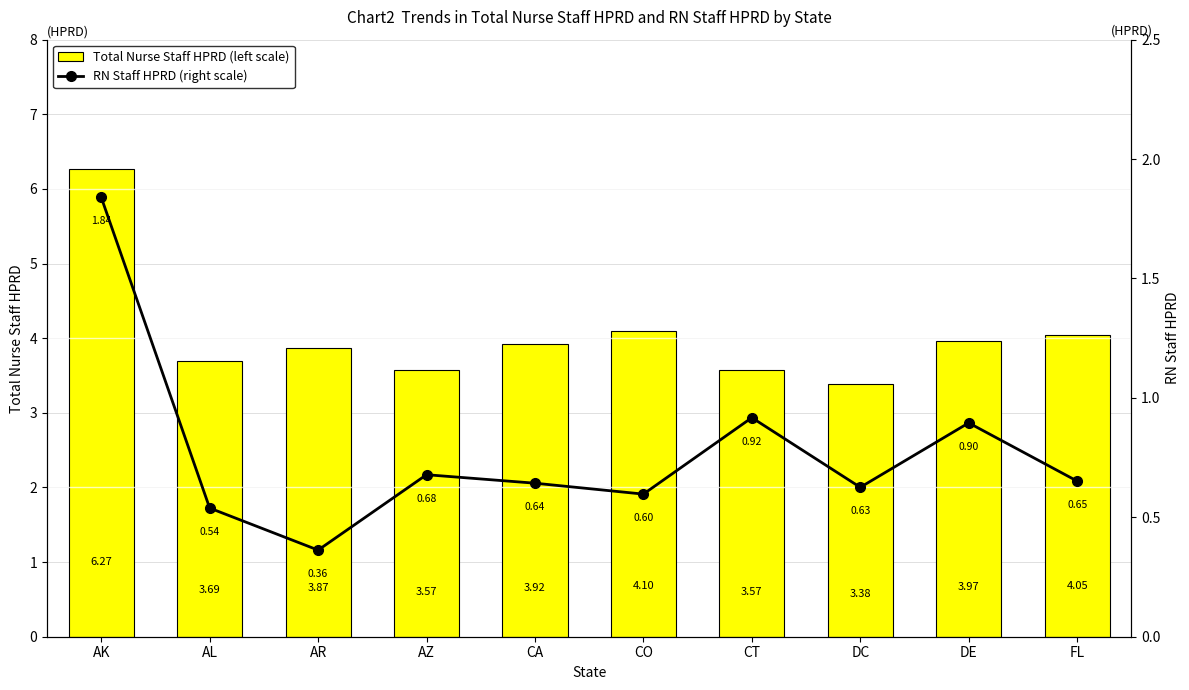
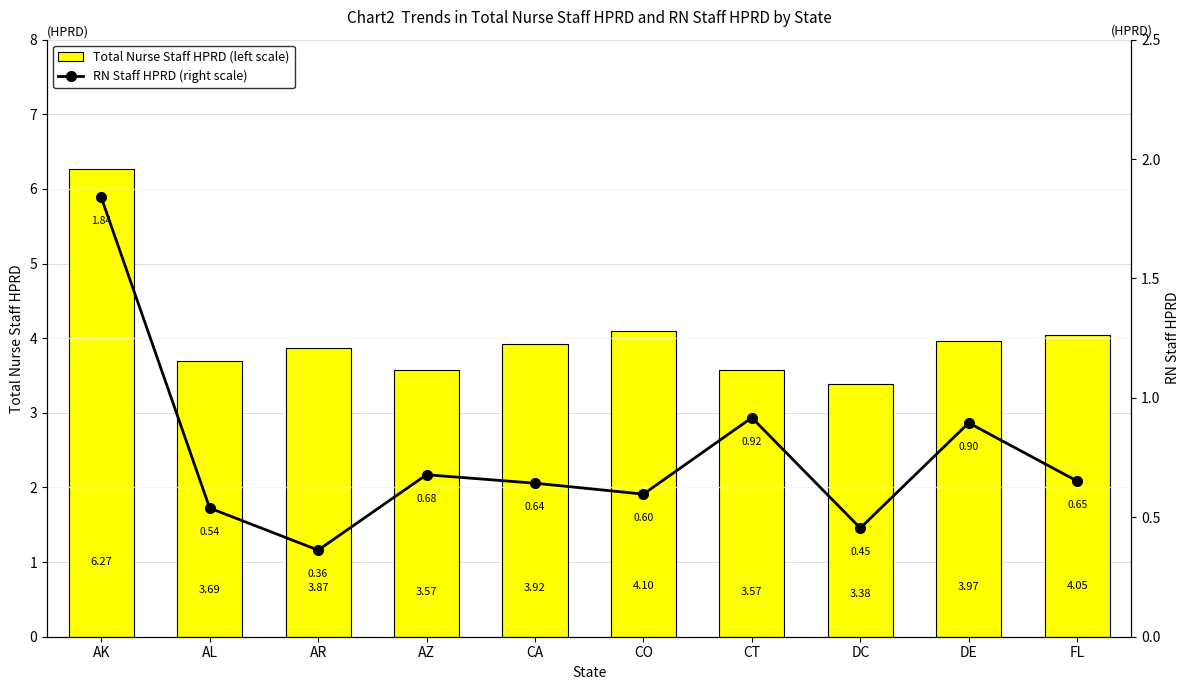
  {
    "Total Nurse Staff HPRD (left scale)": {
      "AK": 6.27,
      "AL": 3.69,
      "AR": 3.87,
      "AZ": 3.57,
      "CA": 3.92,
      "CO": 4.10,
      "CT": 3.57,
      "DC": 3.38,
      "DE": 3.97,
      "FL": 4.05
    },
    "RN Staff HPRD (right scale)": {
      "AK": 1.84,
      "AL": 0.54,
      "AR": 0.36,
      "AZ": 0.68,
      "CA": 0.64,
      "CO": 0.60,
      "CT": 0.92,
-     "DC": 0.63,
+     "DC": 0.45,
      "DE": 0.90,
      "FL": 0.65
    }
  }
